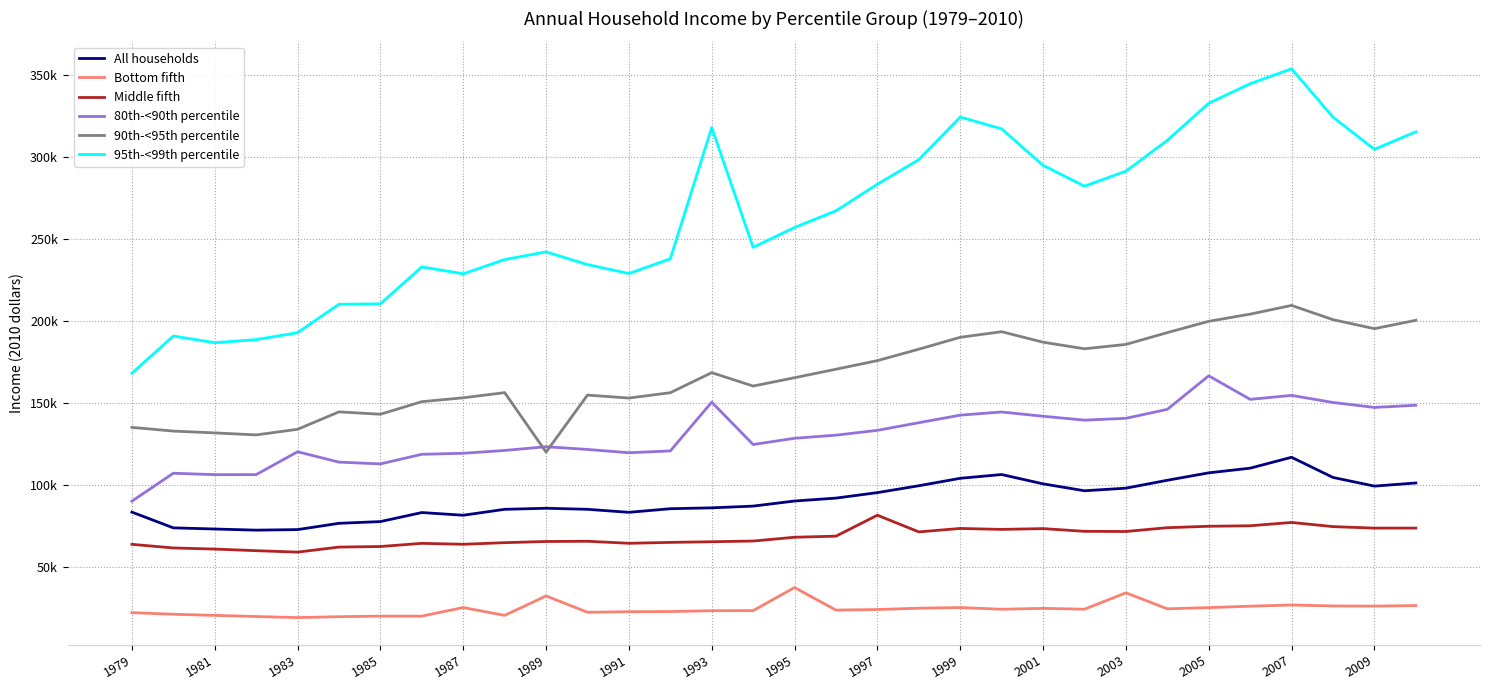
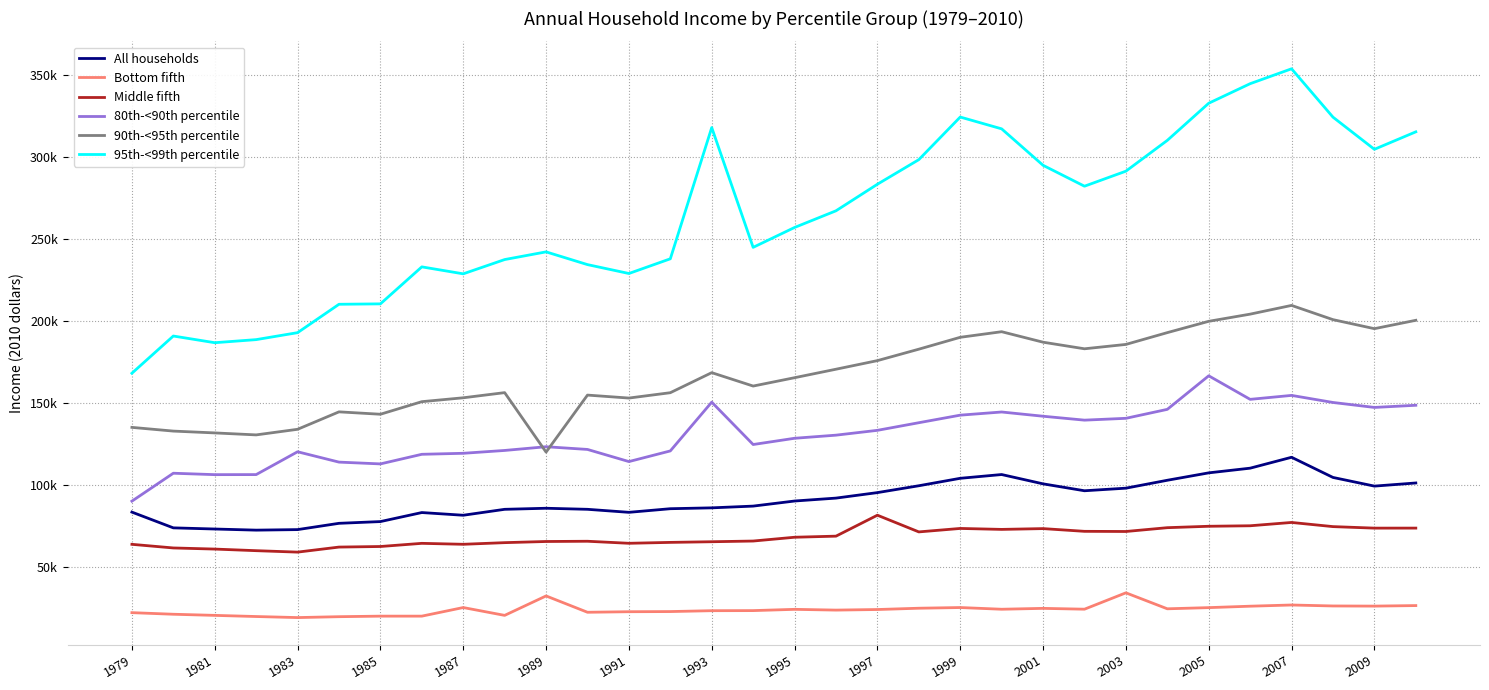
  {
    "All households": {
      "1979": 83000,
      "1981": 73000,
      "1983": 73000,
      "1985": 78000,
      "1987": 81000,
      "1989": 86000,
      "1991": 83000,
      "1993": 86000,
      "1995": 90000,
      "1997": 95000,
      "1999": 104000,
      "2001": 101000,
      "2003": 98000,
      "2005": 107000,
      "2007": 117000,
      "2009": 99000
    },
    "Bottom fifth": {
      "1979": 22000,
      "1981": 20000,
      "1983": 19000,
      "1985": 20000,
      "1987": 25000,
      "1989": 32000,
      "1991": 23000,
      "1993": 23000,
-     "1995": 37000,
+     "1995": 24000,
      "1997": 24000,
      "1999": 25000,
      "2001": 25000,
      "2003": 34000,
      "2005": 25000,
      "2007": 27000,
      "2009": 26000
    },
    "Middle fifth": {
      "1979": 64000,
      "1981": 61000,
      "1983": 59000,
      "1985": 62000,
      "1987": 64000,
      "1989": 65000,
      "1991": 64000,
      "1993": 65000,
      "1995": 68000,
      "1997": 81000,
      "1999": 73000,
      "2001": 73000,
      "2003": 72000,
      "2005": 75000,
      "2007": 77000,
      "2009": 74000
    },
    "80th-<90th percentile": {
      "1979": 90000,
      "1981": 106000,
      "1983": 120000,
      "1985": 113000,
      "1987": 119000,
      "1989": 123000,
-     "1991": 120000,
+     "1991": 114000,
      "1993": 150000,
      "1995": 128000,
      "1997": 133000,
      "1999": 143000,
      "2001": 142000,
      "2003": 141000,
      "2005": 166000,
      "2007": 155000,
      "2009": 147000
    },
    "90th-<95th percentile": {
      "1979": 135000,
      "1981": 132000,
      "1983": 134000,
      "1985": 143000,
      "1987": 153000,
      "1989": 120000,
      "1991": 153000,
      "1993": 168000,
      "1995": 165000,
      "1997": 176000,
      "1999": 190000,
      "2001": 187000,
      "2003": 186000,
      "2005": 200000,
      "2007": 209000,
      "2009": 195000
    },
    "95th-<99th percentile": {
      "1979": 168000,
      "1981": 187000,
      "1983": 193000,
      "1985": 210000,
      "1987": 229000,
      "1989": 242000,
      "1991": 229000,
      "1993": 318000,
      "1995": 257000,
      "1997": 283000,
      "1999": 324000,
      "2001": 295000,
      "2003": 291000,
      "2005": 333000,
      "2007": 354000,
      "2009": 305000
    }
  }
